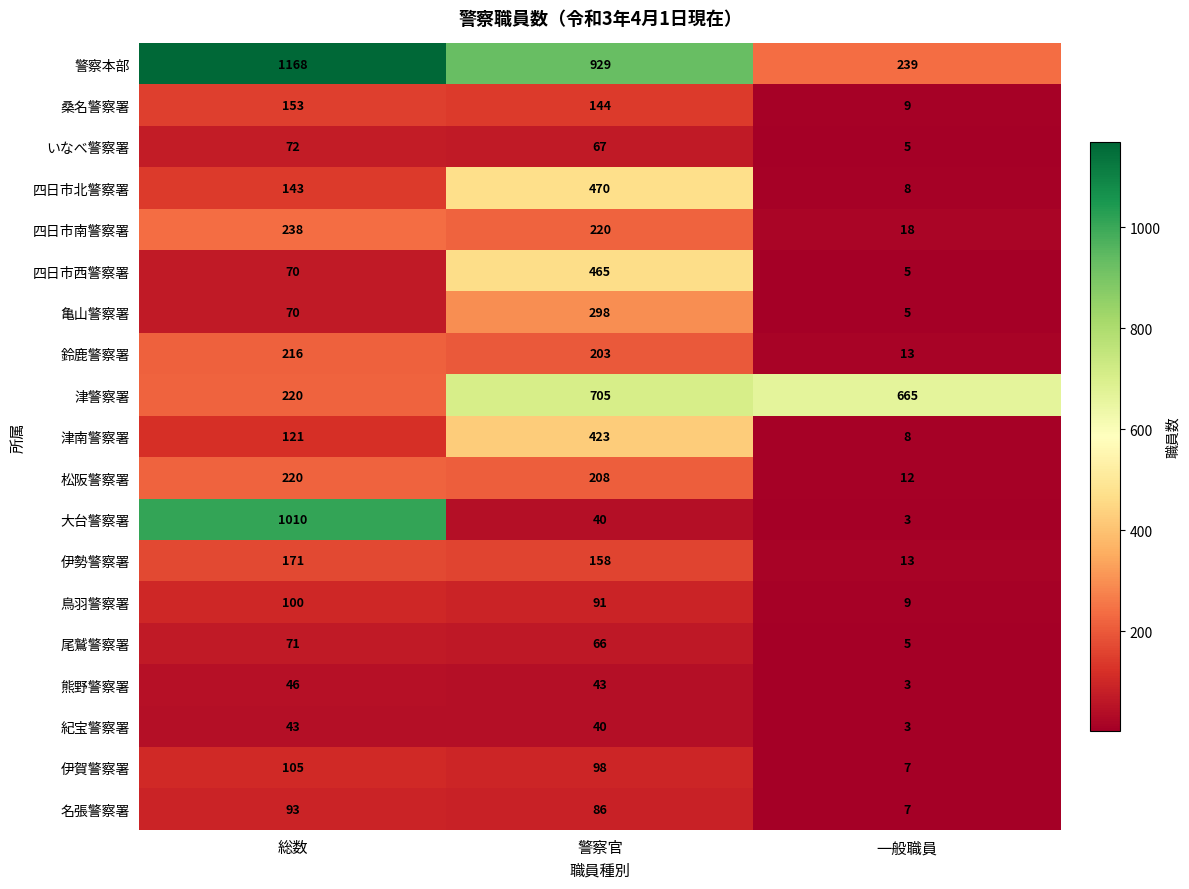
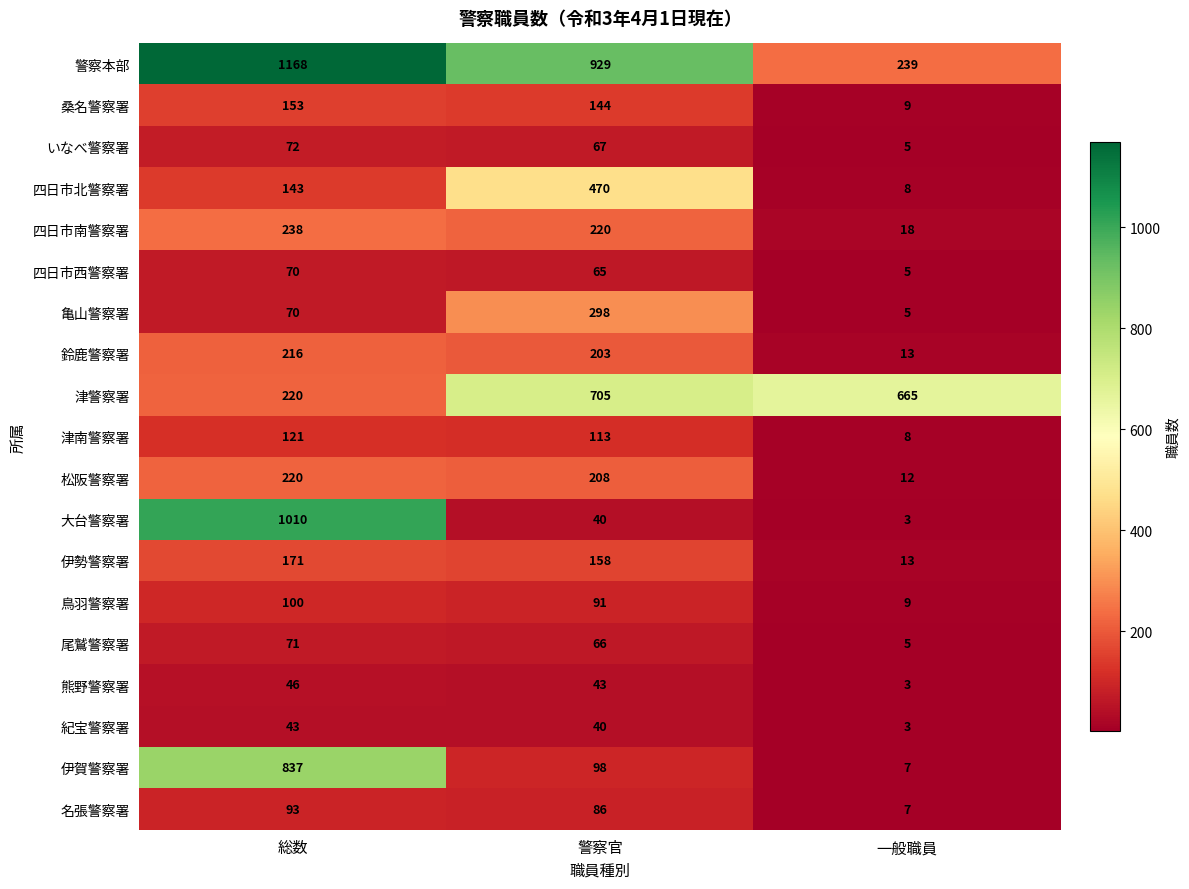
  {
    "警察本部": {
      "総数": 1168,
      "警察官": 929,
      "一般職員": 239
    },
    "桑名警察署": {
      "総数": 153,
      "警察官": 144,
      "一般職員": 9
    },
    "いなべ警察署": {
      "総数": 72,
      "警察官": 67,
      "一般職員": 5
    },
    "四日市北警察署": {
      "総数": 143,
      "警察官": 470,
      "一般職員": 8
    },
    "四日市南警察署": {
      "総数": 238,
      "警察官": 220,
      "一般職員": 18
    },
    "四日市西警察署": {
      "総数": 70,
-     "警察官": 465,
+     "警察官": 65,
      "一般職員": 5
    },
    "亀山警察署": {
      "総数": 70,
      "警察官": 298,
      "一般職員": 5
    },
    "鈴鹿警察署": {
      "総数": 216,
      "警察官": 203,
      "一般職員": 13
    },
    "津警察署": {
      "総数": 220,
      "警察官": 705,
      "一般職員": 665
    },
    "津南警察署": {
      "総数": 121,
-     "警察官": 423,
+     "警察官": 113,
      "一般職員": 8
    },
    "松阪警察署": {
      "総数": 220,
      "警察官": 208,
      "一般職員": 12
    },
    "大台警察署": {
      "総数": 1010,
      "警察官": 40,
      "一般職員": 3
    },
    "伊勢警察署": {
      "総数": 171,
      "警察官": 158,
      "一般職員": 13
    },
    "鳥羽警察署": {
      "総数": 100,
      "警察官": 91,
      "一般職員": 9
    },
    "尾鷲警察署": {
      "総数": 71,
      "警察官": 66,
      "一般職員": 5
    },
    "熊野警察署": {
      "総数": 46,
      "警察官": 43,
      "一般職員": 3
    },
    "紀宝警察署": {
      "総数": 43,
      "警察官": 40,
      "一般職員": 3
    },
    "伊賀警察署": {
-     "総数": 105,
+     "総数": 837,
      "警察官": 98,
      "一般職員": 7
    },
    "名張警察署": {
      "総数": 93,
      "警察官": 86,
      "一般職員": 7
    }
  }
